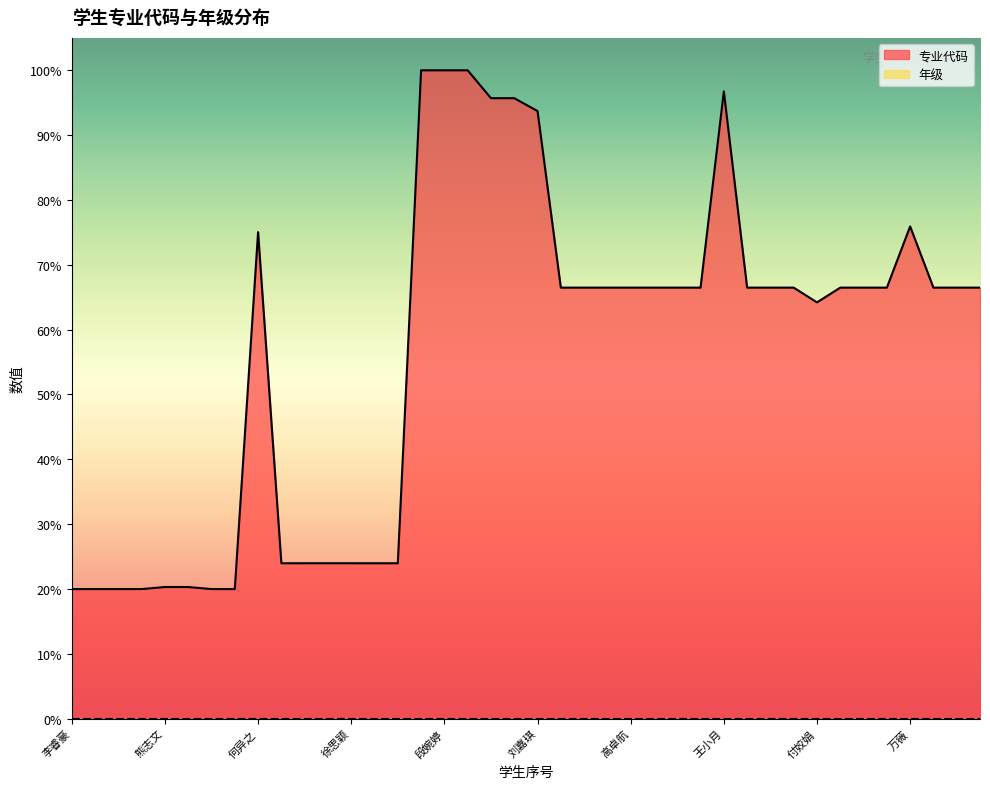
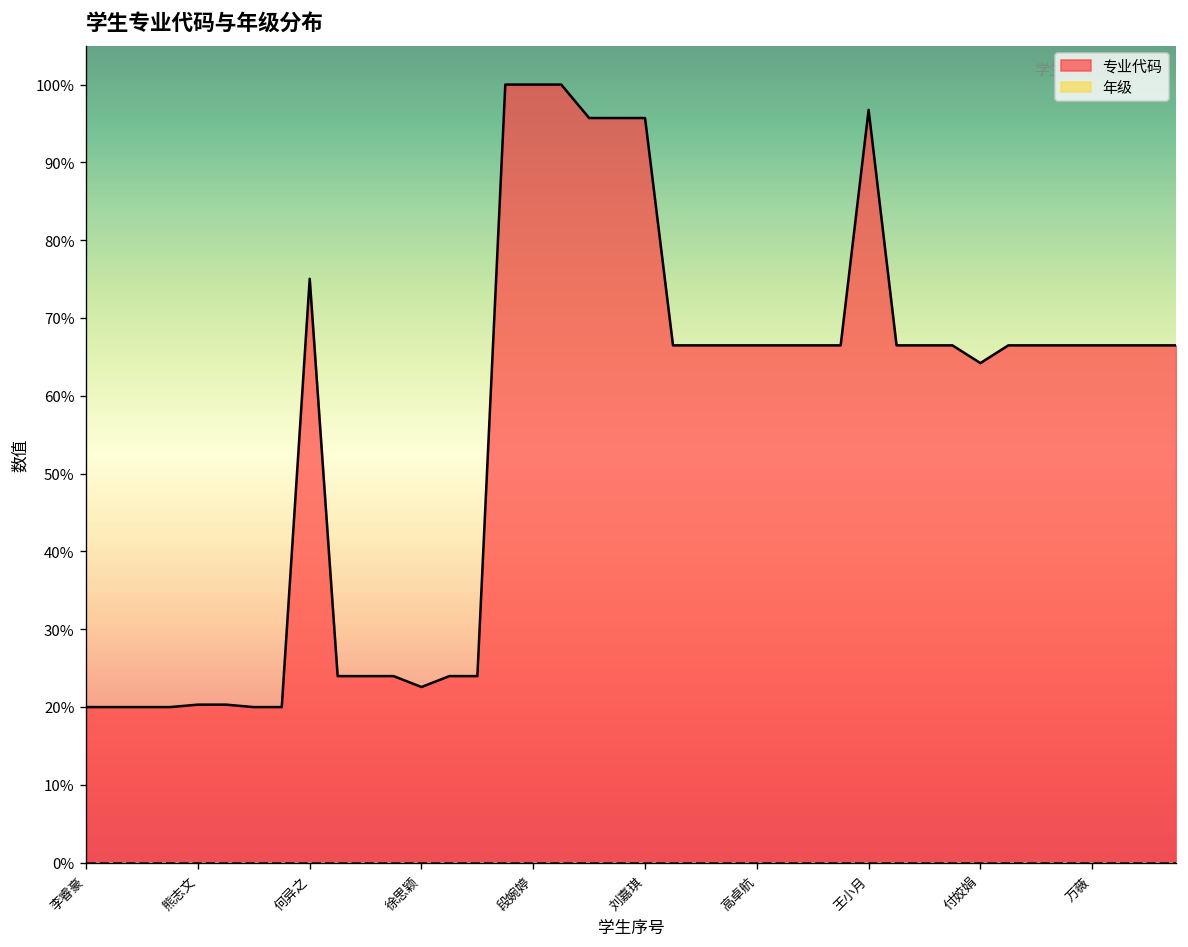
  {
    "专业代码": {
      "李睿豪": "20%",
      "熊志文": "20%",
      "何异之": "75%",
-     "徐思颖": "24%",
+     "徐思颖": "23%",
      "段婉婷": "100%",
-     "刘嘉琪": "94%",
+     "刘嘉琪": "96%",
      "高卓航": "66%",
      "王小月": "97%",
      "付姣娟": "64%",
-     "万薇": "76%"
+     "万薇": "66%"
    },
    "年级": {
      "李睿豪": "0%",
      "熊志文": "0%",
      "何异之": "0%",
      "徐思颖": "0%",
      "段婉婷": "0%",
      "刘嘉琪": "0%",
      "高卓航": "0%",
      "王小月": "0%",
      "付姣娟": "0%",
      "万薇": "0%"
    }
  }
